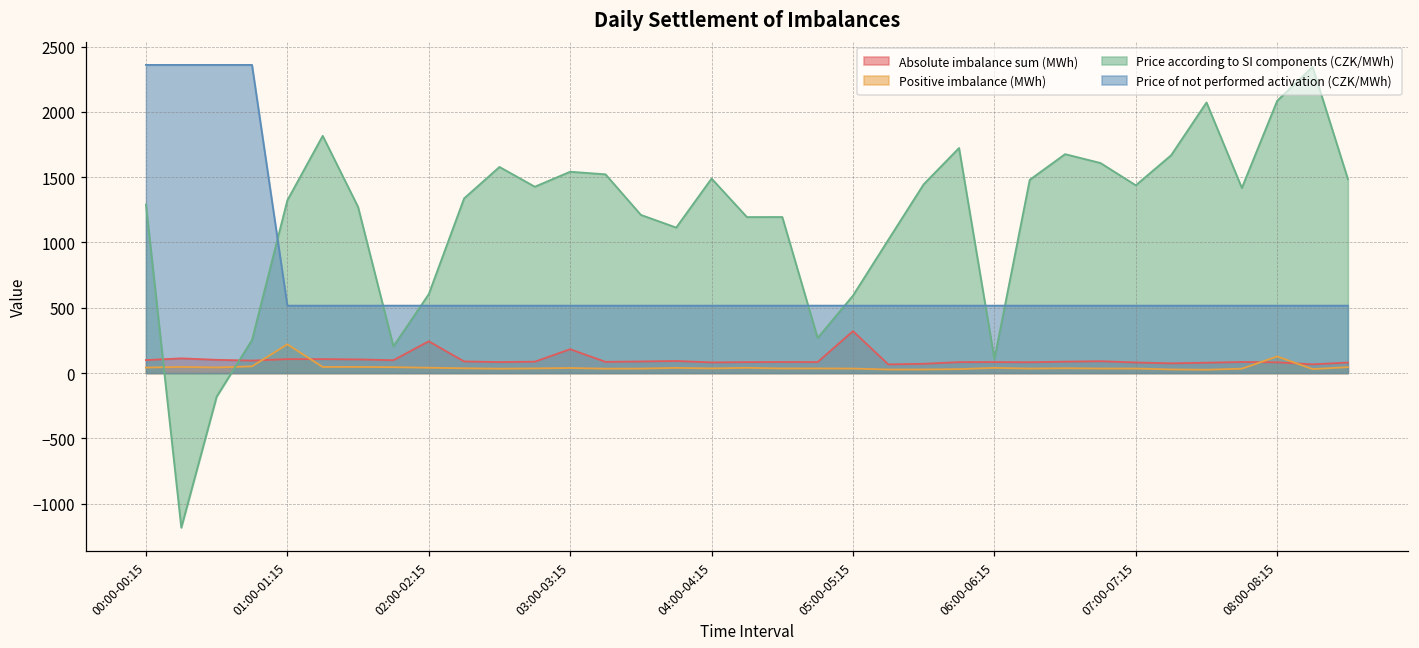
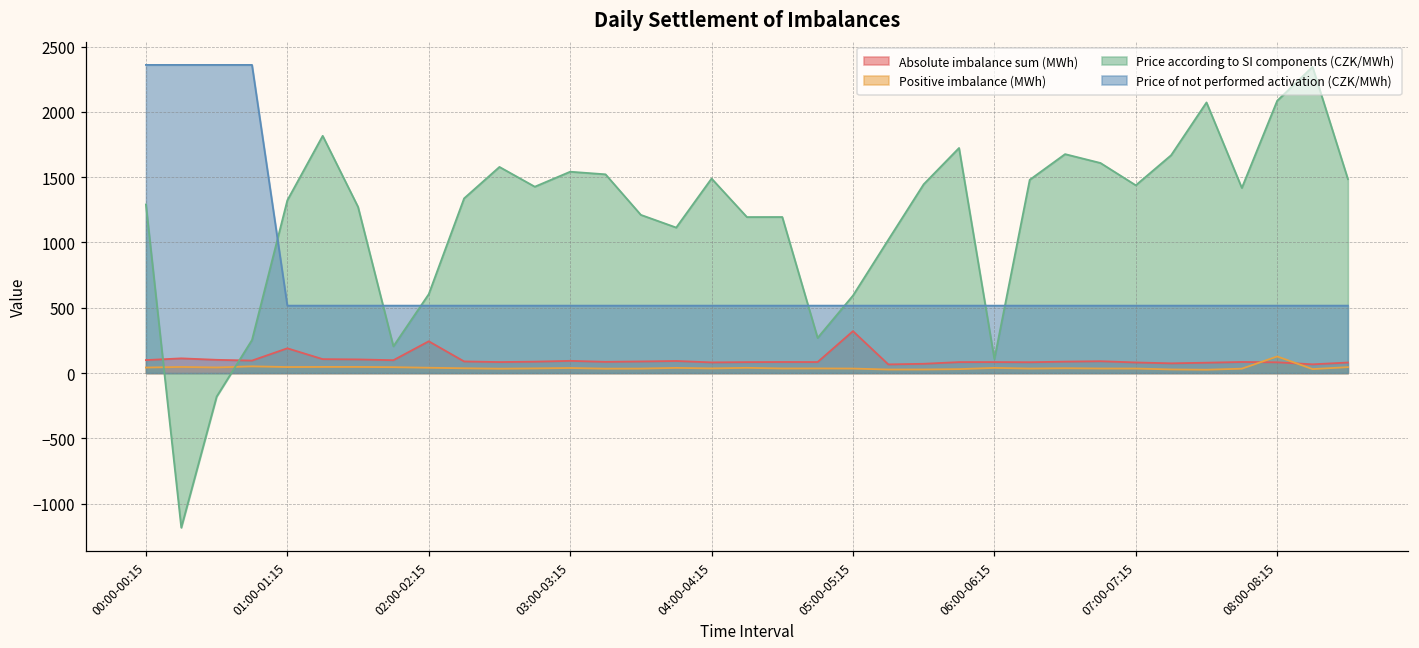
  {
    "Absolute imbalance sum (MWh)": {
      "00:00-00:15": 100,
-     "01:00-01:15": 110,
+     "01:00-01:15": 190,
      "02:00-02:15": 240,
-     "03:00-03:15": 180,
+     "03:00-03:15": 90,
      "04:00-04:15": 80,
      "05:00-05:15": 320,
      "06:00-06:15": 80,
      "07:00-07:15": 80,
      "08:00-08:15": 80
    },
    "Positive imbalance (MWh)": {
      "00:00-00:15": 40,
-     "01:00-01:15": 220,
+     "01:00-01:15": 50,
      "02:00-02:15": 40,
      "03:00-03:15": 40,
      "04:00-04:15": 40,
      "05:00-05:15": 30,
      "06:00-06:15": 40,
      "07:00-07:15": 30,
      "08:00-08:15": 130
    }
  }
